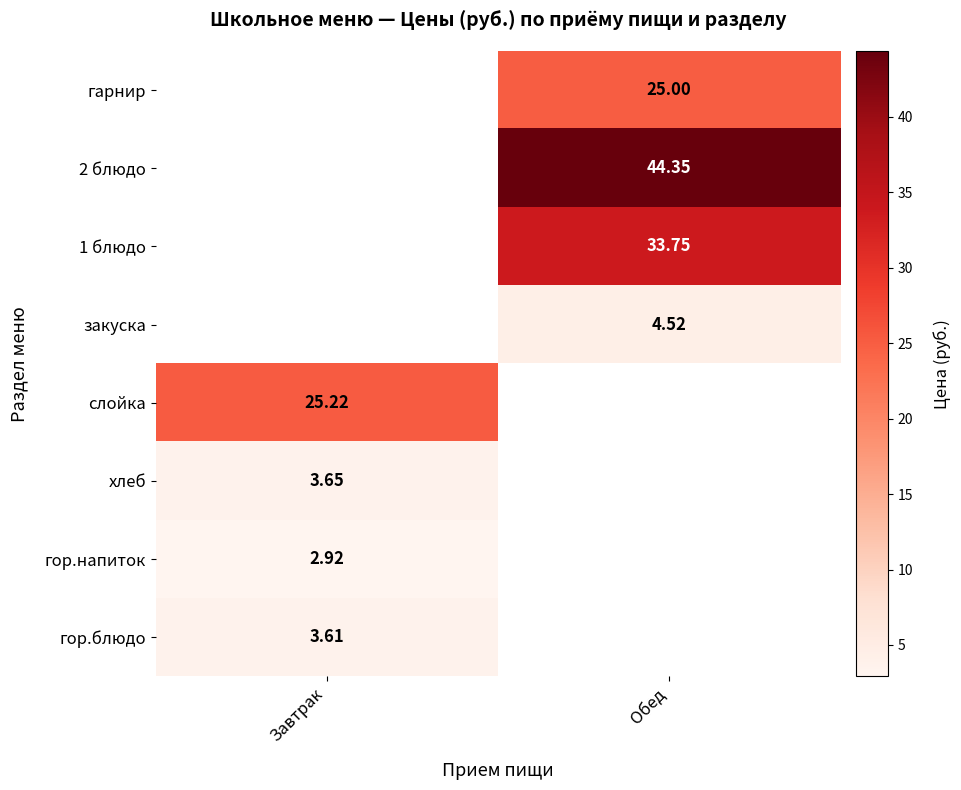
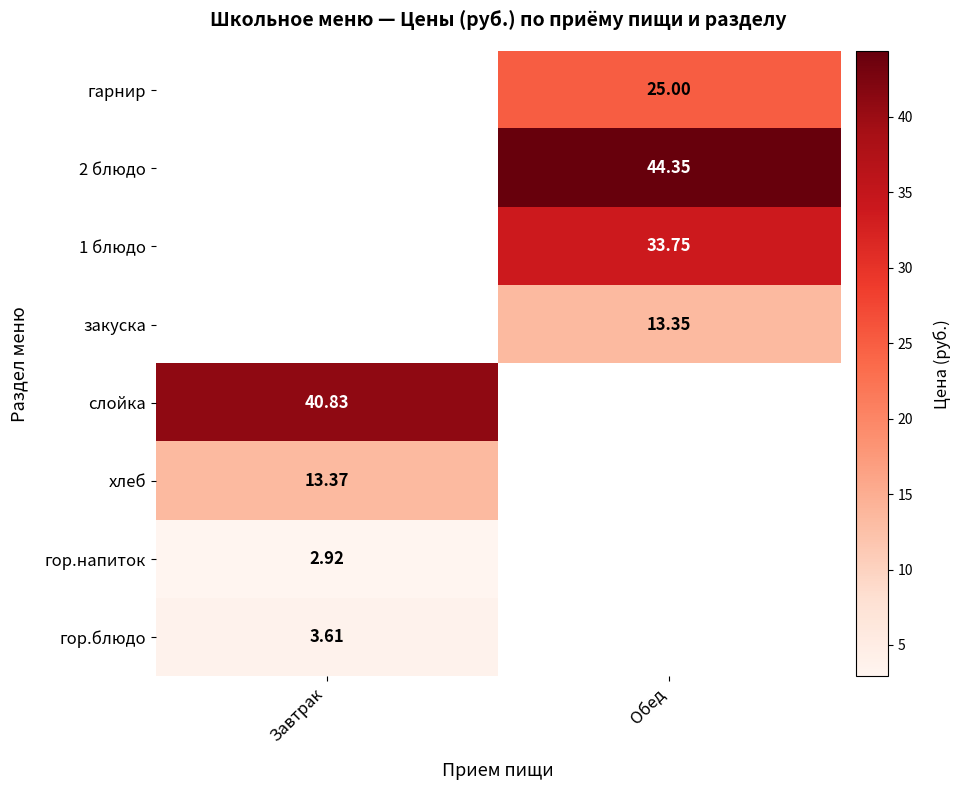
  {
    "гарнир": {
      "Обед": 25.00
    },
    "2 блюдо": {
      "Обед": 44.35
    },
    "1 блюдо": {
      "Обед": 33.75
    },
    "закуска": {
-     "Обед": 4.52
+     "Обед": 13.35
    },
    "слойка": {
-     "Завтрак": 25.22
+     "Завтрак": 40.83
    },
    "хлеб": {
-     "Завтрак": 3.65
+     "Завтрак": 13.37
    },
    "гор.напиток": {
      "Завтрак": 2.92
    },
    "гор.блюдо": {
      "Завтрак": 3.61
    }
  }
